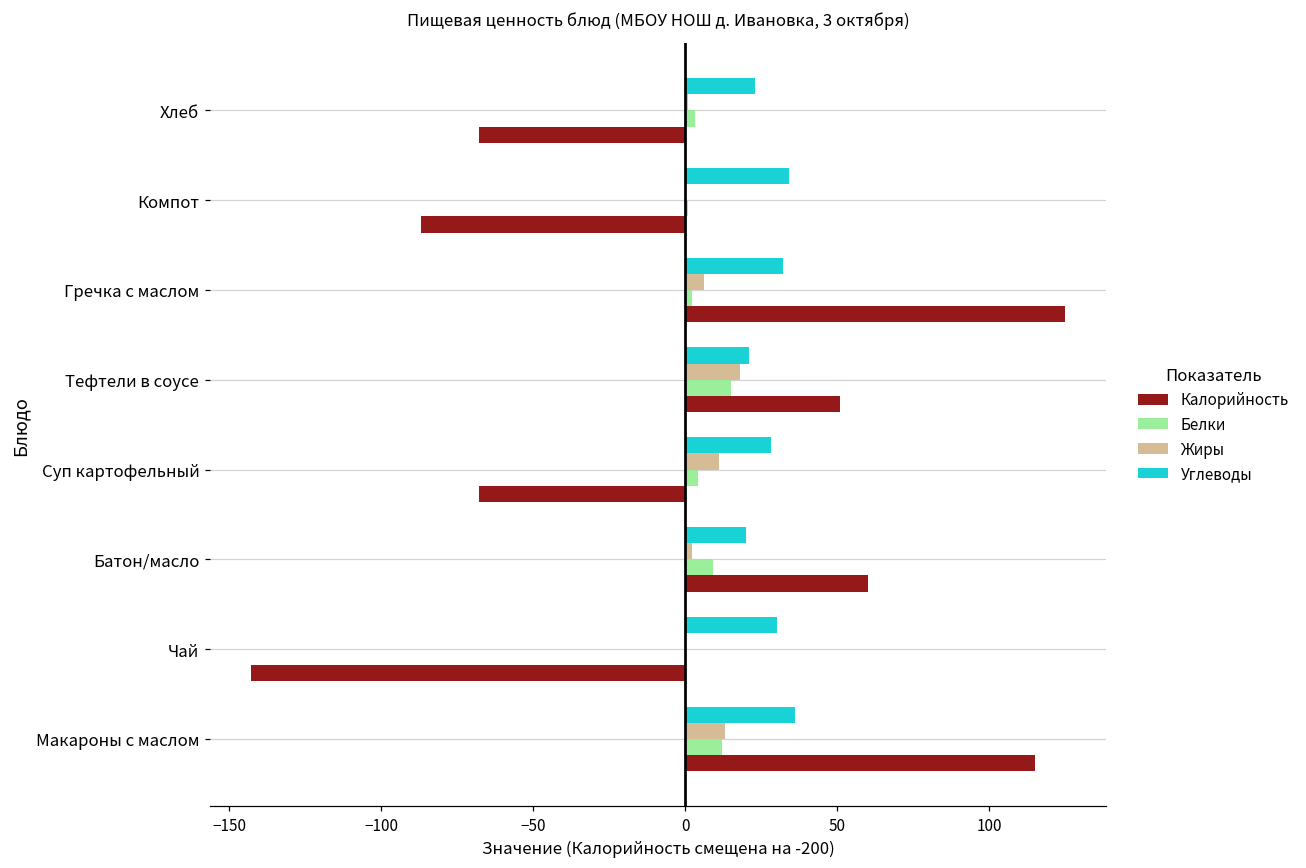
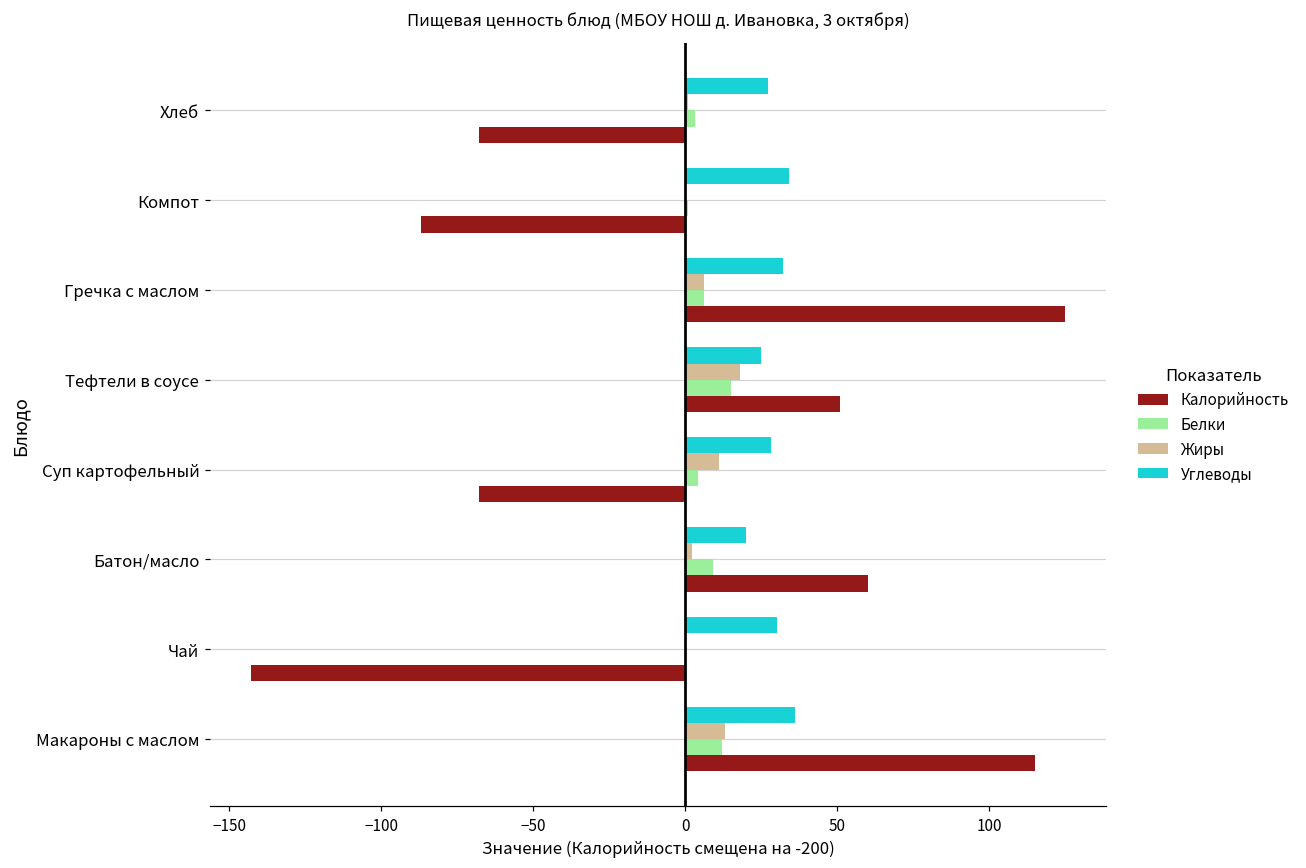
  {
    "Калорийность": {
      "Хлеб": -68,
      "Компот": -87,
      "Гречка с маслом": 125,
      "Тефтели в соусе": 51,
      "Суп картофельный": -68,
      "Батон/масло": 60,
      "Чай": -143,
      "Макароны с маслом": 115
    },
    "Белки": {
      "Хлеб": 3,
      "Компот": 1,
-     "Гречка с маслом": 2,
+     "Гречка с маслом": 6,
      "Тефтели в соусе": 15,
      "Суп картофельный": 4,
      "Батон/масло": 9,
      "Чай": 0,
      "Макароны с маслом": 12
    },
    "Жиры": {
      "Хлеб": 1,
      "Компот": 0,
      "Гречка с маслом": 6,
      "Тефтели в соусе": 18,
      "Суп картофельный": 11,
      "Батон/масло": 2,
      "Чай": 0,
      "Макароны с маслом": 13
    },
    "Углеводы": {
-     "Хлеб": 23,
+     "Хлеб": 27,
      "Компот": 34,
      "Гречка с маслом": 32,
-     "Тефтели в соусе": 21,
+     "Тефтели в соусе": 25,
      "Суп картофельный": 28,
      "Батон/масло": 20,
      "Чай": 30,
      "Макароны с маслом": 36
    }
  }
